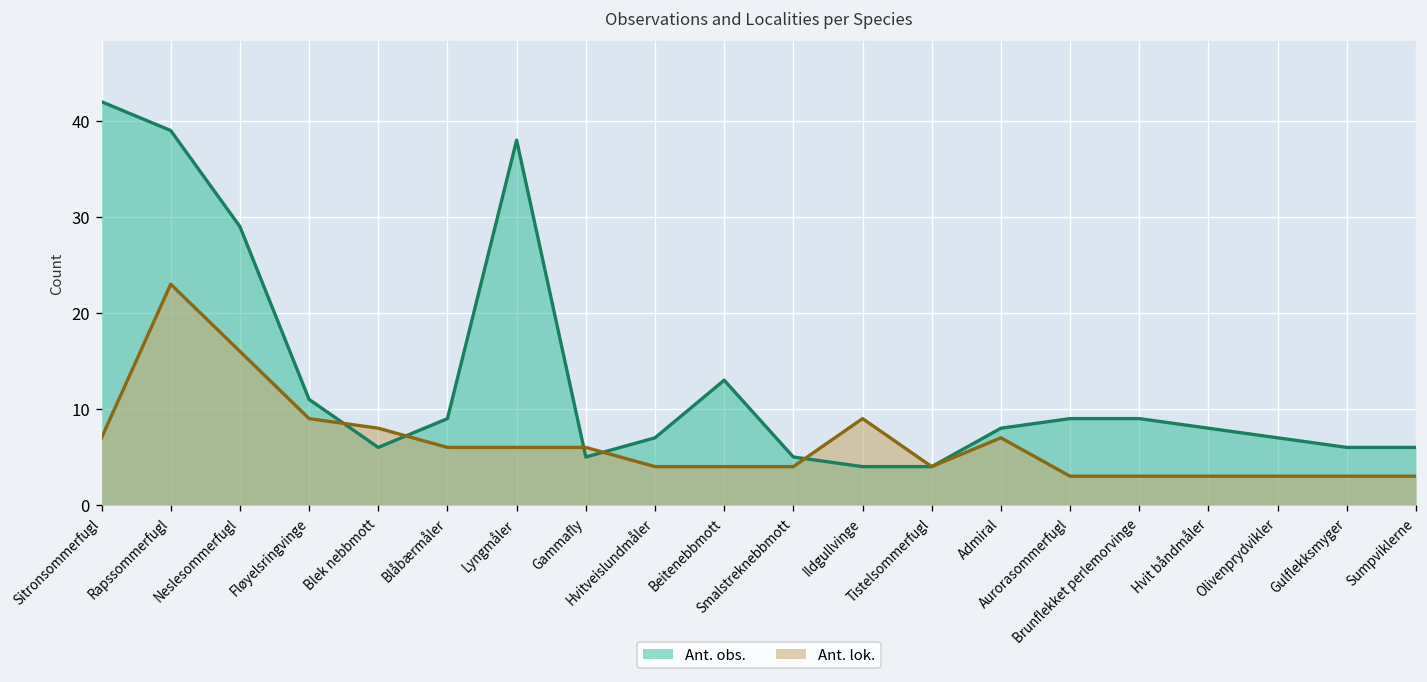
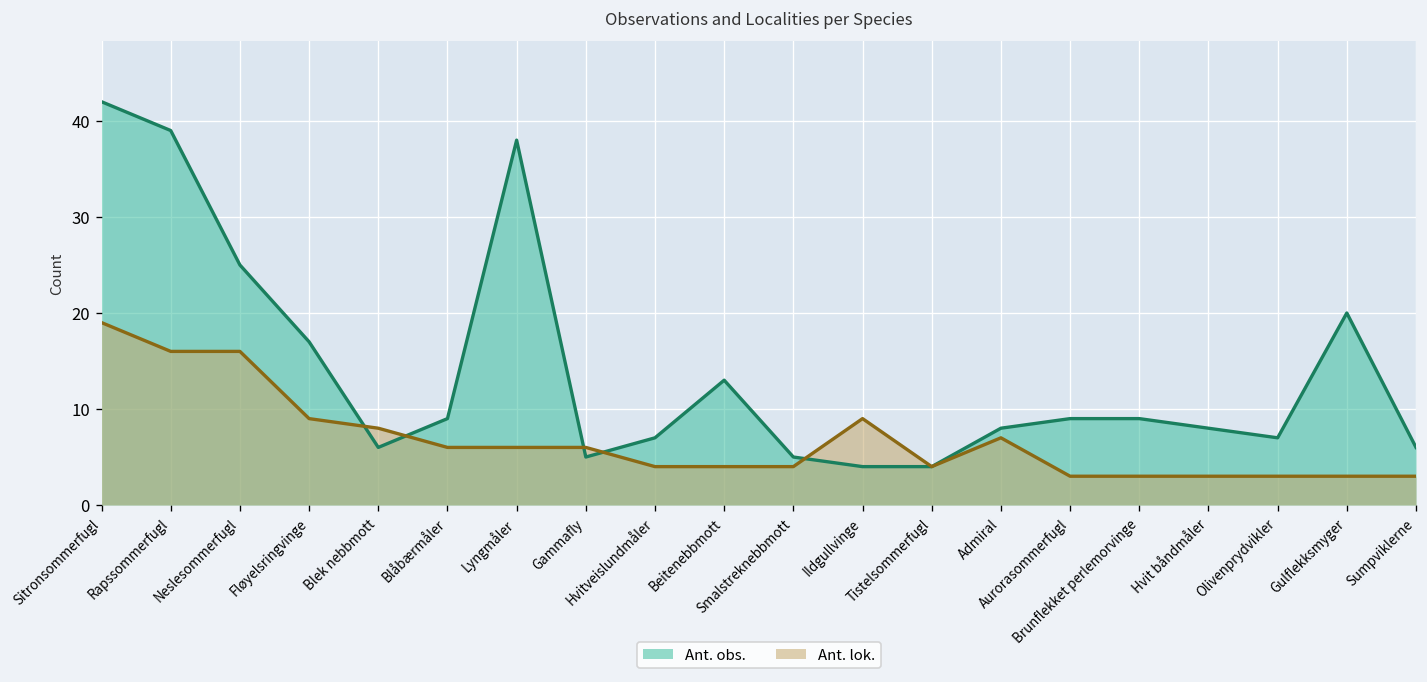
  {
    "Ant. obs.": {
      "Sitronsommerfugl": 42,
      "Rapssommerfugl": 39,
-     "Neslesommerfugl": 29,
-     "Fløyelsringvinge": 11,
+     "Neslesommerfugl": 25,
+     "Fløyelsringvinge": 17,
      "Blek nebbmott": 6,
      "Blåbærmåler": 9,
      "Lyngmåler": 38,
      "Gammafly": 5,
      "Hvitveislundmåler": 7,
      "Beitenebbmott": 13,
      "Smalstreknebbmott": 5,
      "Ildgullvinge": 4,
      "Admiral": 8,
      "Aurorasommerfugl": 9,
      "Brunflekket perlemorvinge": 9,
      "Hvit båndmåler": 8,
      "Olivenprydvikler": 7,
-     "Gulflekksmyger": 6,
+     "Gulflekksmyger": 20,
      "Sumpviklerne": 6
    },
    "Ant. lok.": {
-     "Sitronsommerfugl": 7,
-     "Rapssommerfugl": 23,
+     "Sitronsommerfugl": 19,
+     "Rapssommerfugl": 16,
      "Neslesommerfugl": 16,
      "Fløyelsringvinge": 9,
      "Blek nebbmott": 8,
      "Blåbærmåler": 6,
      "Lyngmåler": 6,
      "Gammafly": 6,
      "Hvitveislundmåler": 4,
      "Beitenebbmott": 4,
      "Smalstreknebbmott": 4,
      "Ildgullvinge": 9,
      "Admiral": 7,
      "Aurorasommerfugl": 3,
      "Brunflekket perlemorvinge": 3,
      "Hvit båndmåler": 3,
      "Olivenprydvikler": 3,
      "Gulflekksmyger": 3,
      "Sumpviklerne": 3
    }
  }
